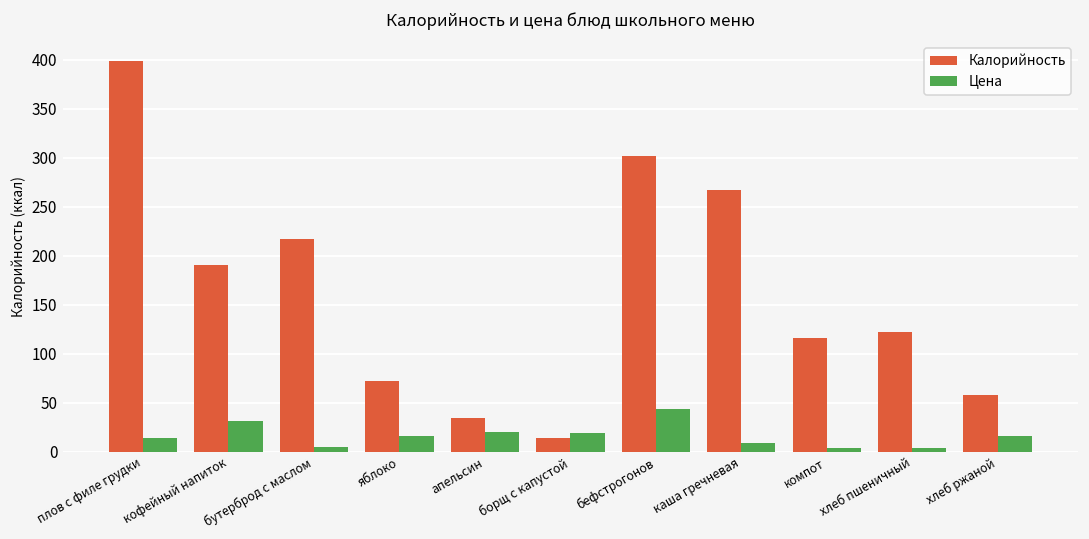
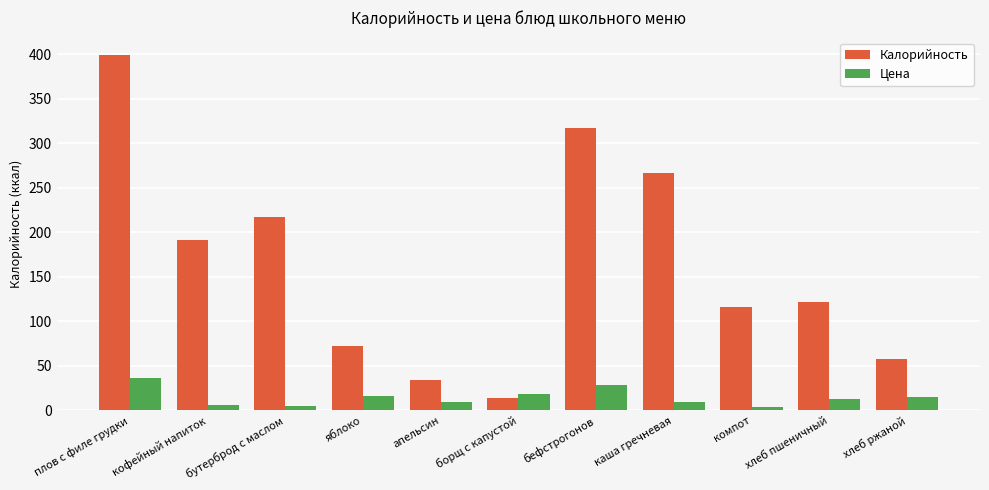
  {
    "Калорийность": {
      "плов с филе грудки": 400,
      "кофейный напиток": 190,
      "бутерброд с маслом": 220,
      "яблоко": 70,
      "апельсин": 30,
      "борщ с капустой": 10,
-     "бефстрогонов": 300,
+     "бефстрогонов": 320,
      "каша гречневая": 270,
      "компот": 120,
      "хлеб пшеничный": 120,
      "хлеб ржаной": 60
    },
    "Цена": {
-     "плов с филе грудки": 10,
-     "кофейный напиток": 30,
+     "плов с филе грудки": 40,
+     "кофейный напиток": 10,
      "бутерброд с маслом": 0,
      "яблоко": 20,
-     "апельсин": 20,
+     "апельсин": 10,
      "борщ с капустой": 20,
-     "бефстрогонов": 40,
+     "бефстрогонов": 30,
      "каша гречневая": 10,
      "компот": 0,
-     "хлеб пшеничный": 0,
+     "хлеб пшеничный": 10,
      "хлеб ржаной": 20
    }
  }
